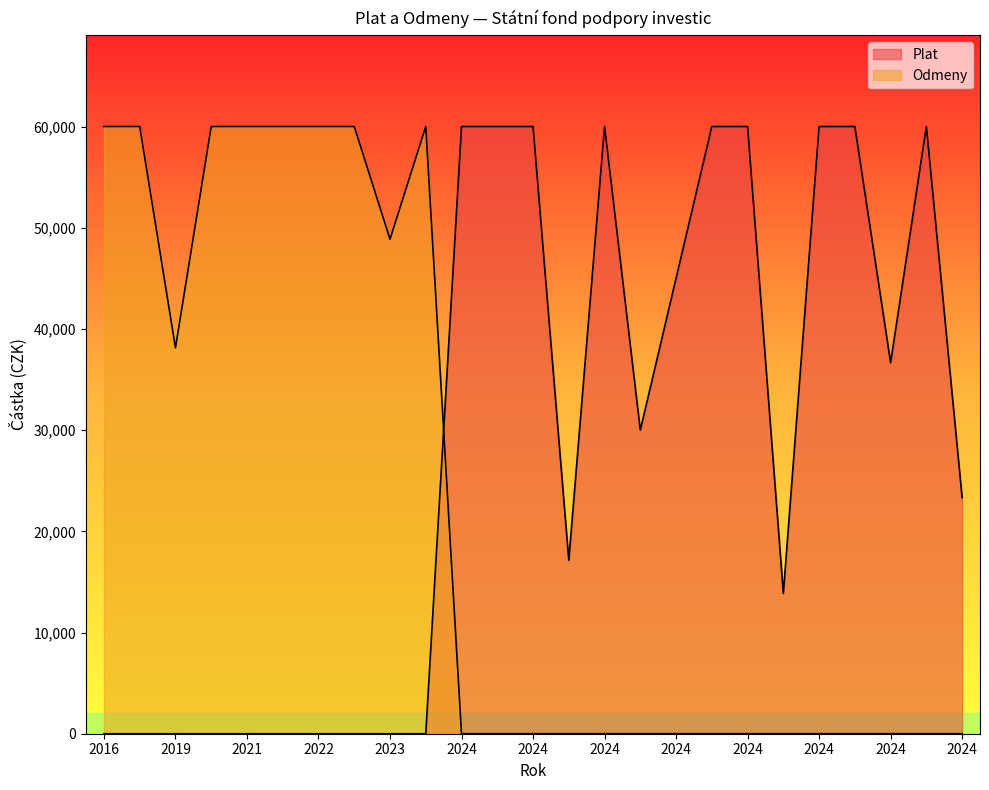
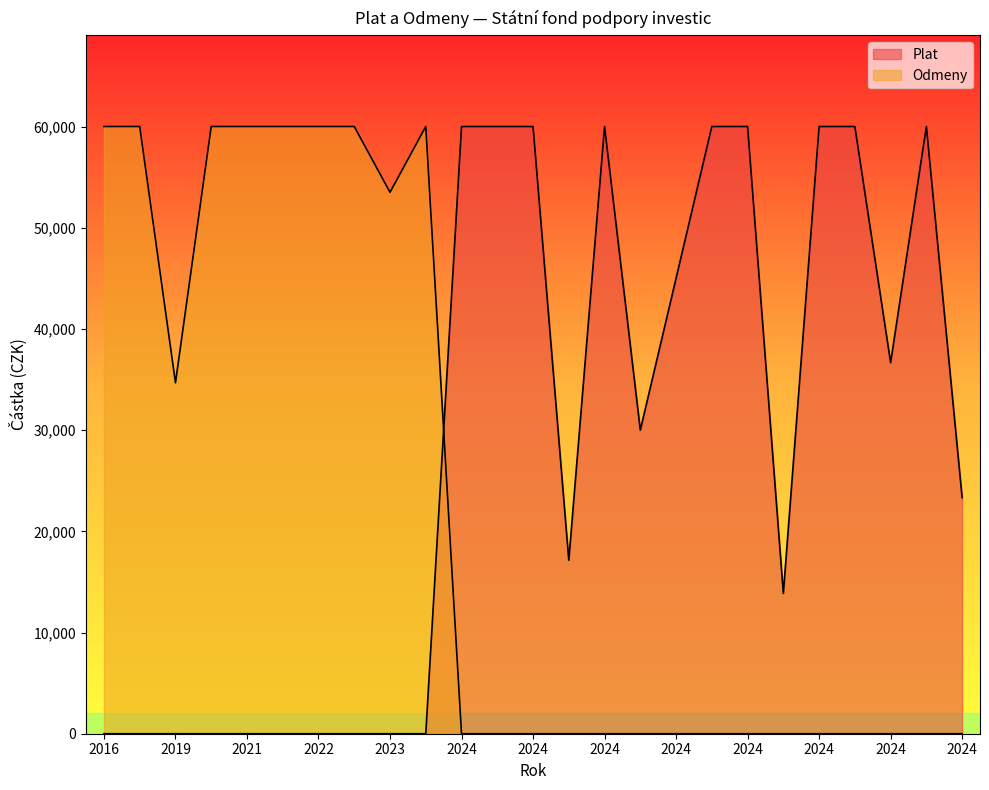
  {
    "Odmeny": {
      "2016": "60,000",
-     "2019": "38,100",
+     "2019": "34,700",
      "2021": "60,000",
      "2022": "60,000",
-     "2023": "48,900"
+     "2023": "53,500"
    }
  }
